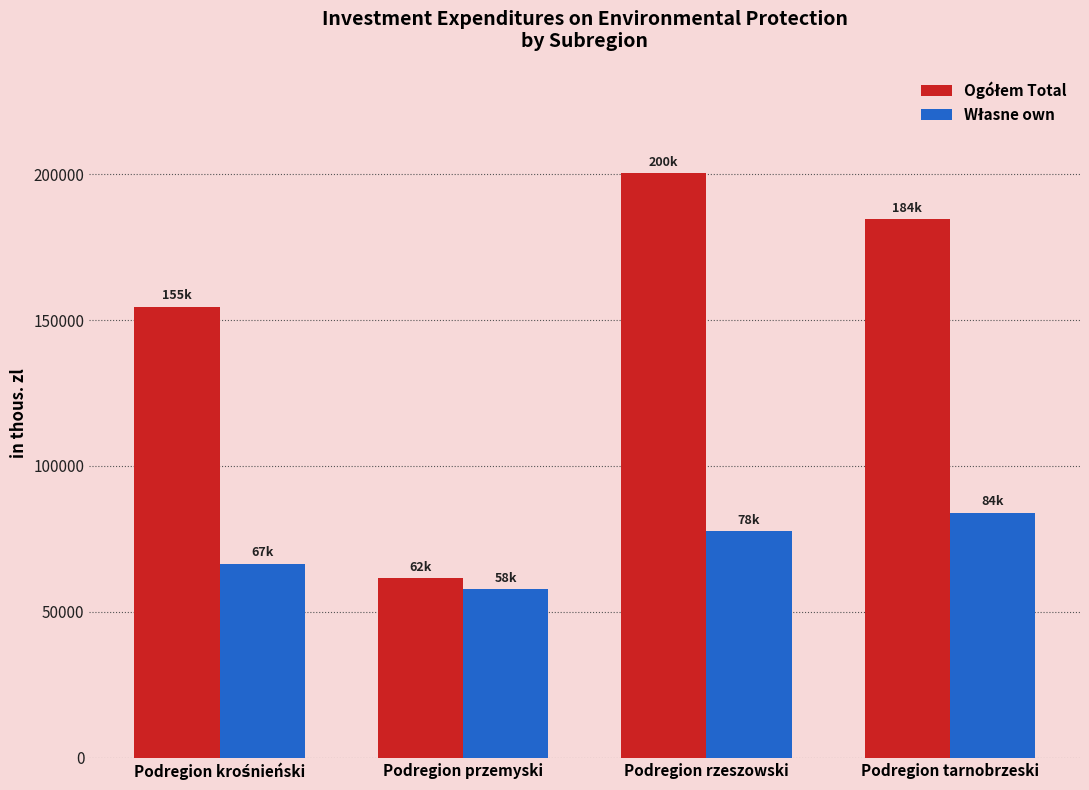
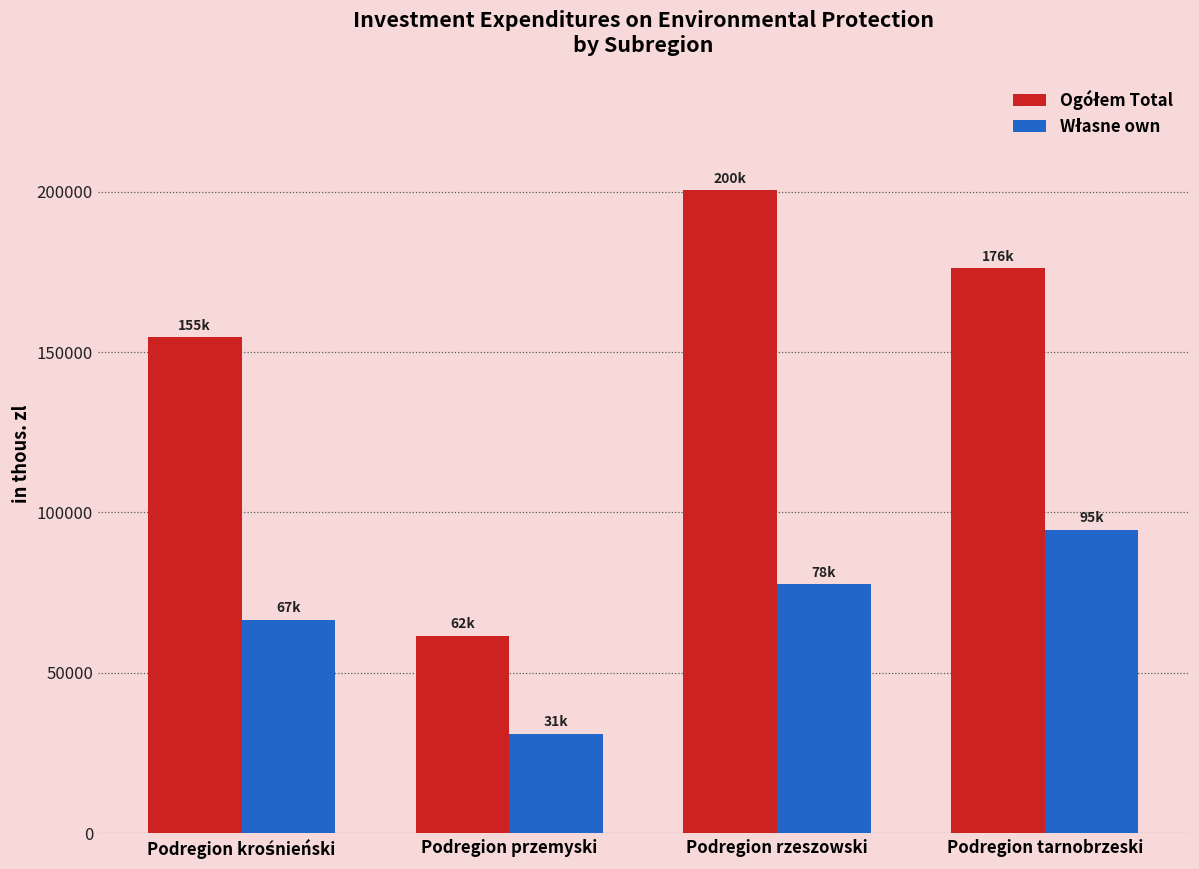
  {
    "Ogółem Total": {
      "Podregion krośnieński": "155k",
      "Podregion przemyski": "62k",
      "Podregion rzeszowski": "200k",
-     "Podregion tarnobrzeski": "184k"
+     "Podregion tarnobrzeski": "176k"
    },
    "Własne own": {
      "Podregion krośnieński": "67k",
-     "Podregion przemyski": "58k",
+     "Podregion przemyski": "31k",
      "Podregion rzeszowski": "78k",
-     "Podregion tarnobrzeski": "84k"
+     "Podregion tarnobrzeski": "95k"
    }
  }
